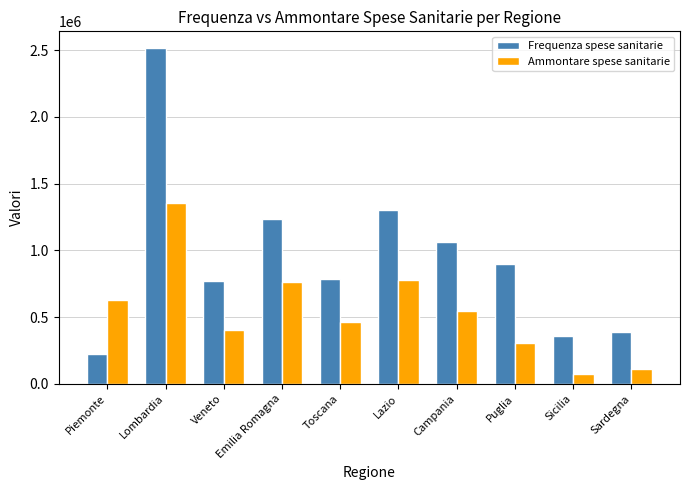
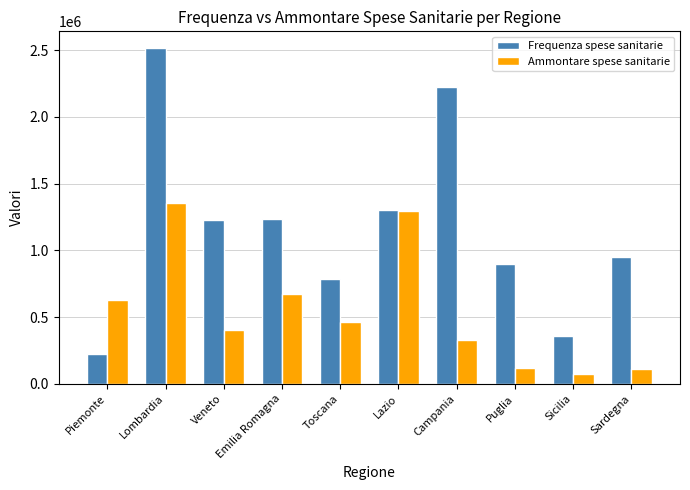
  {
    "Frequenza spese sanitarie": {
      "Piemonte": 220000,
      "Lombardia": 2510000,
-     "Veneto": 770000,
+     "Veneto": 1230000,
      "Emilia Romagna": 1240000,
      "Toscana": 780000,
      "Lazio": 1300000,
-     "Campania": 1060000,
+     "Campania": 2230000,
      "Puglia": 900000,
      "Sicilia": 360000,
-     "Sardegna": 390000
+     "Sardegna": 950000
    },
    "Ammontare spese sanitarie": {
      "Piemonte": 630000,
      "Lombardia": 1360000,
      "Veneto": 400000,
-     "Emilia Romagna": 760000,
+     "Emilia Romagna": 670000,
      "Toscana": 460000,
-     "Lazio": 780000,
-     "Campania": 540000,
-     "Puglia": 300000,
+     "Lazio": 1290000,
+     "Campania": 330000,
+     "Puglia": 120000,
      "Sicilia": 70000,
      "Sardegna": 110000
    }
  }
